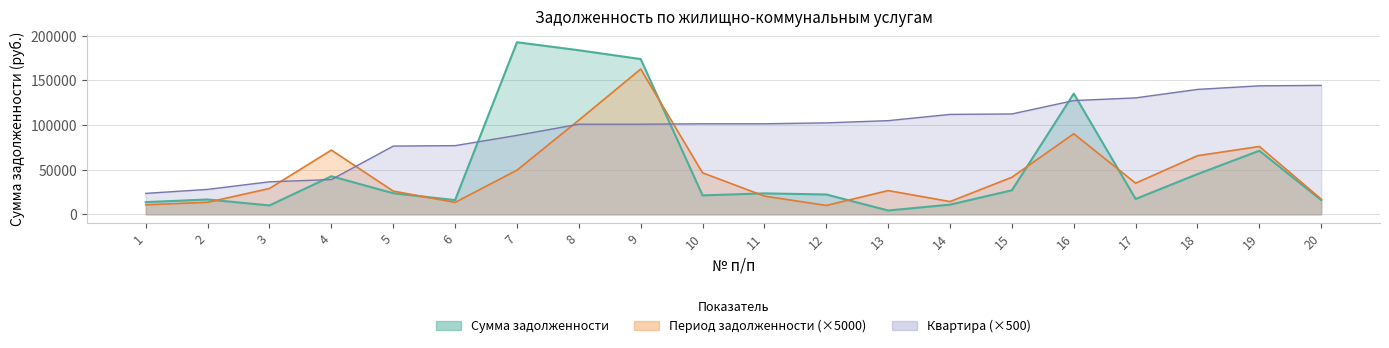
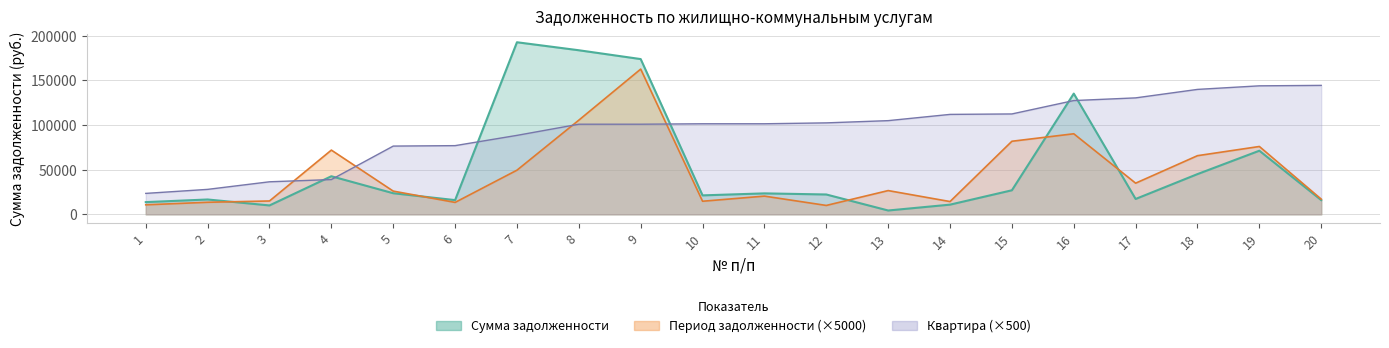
  {
    "Период задолженности (×5000)": {
      "1": 10000,
      "2": 10000,
-     "3": 30000,
+     "3": 20000,
      "4": 70000,
      "7": 50000,
      "8": 110000,
      "9": 160000,
-     "10": 50000,
+     "10": 10000,
      "11": 20000,
      "12": 10000,
      "13": 30000,
      "14": 10000,
-     "15": 40000,
+     "15": 80000,
      "16": 90000,
      "17": 30000,
      "18": 70000,
      "19": 80000
    }
  }
